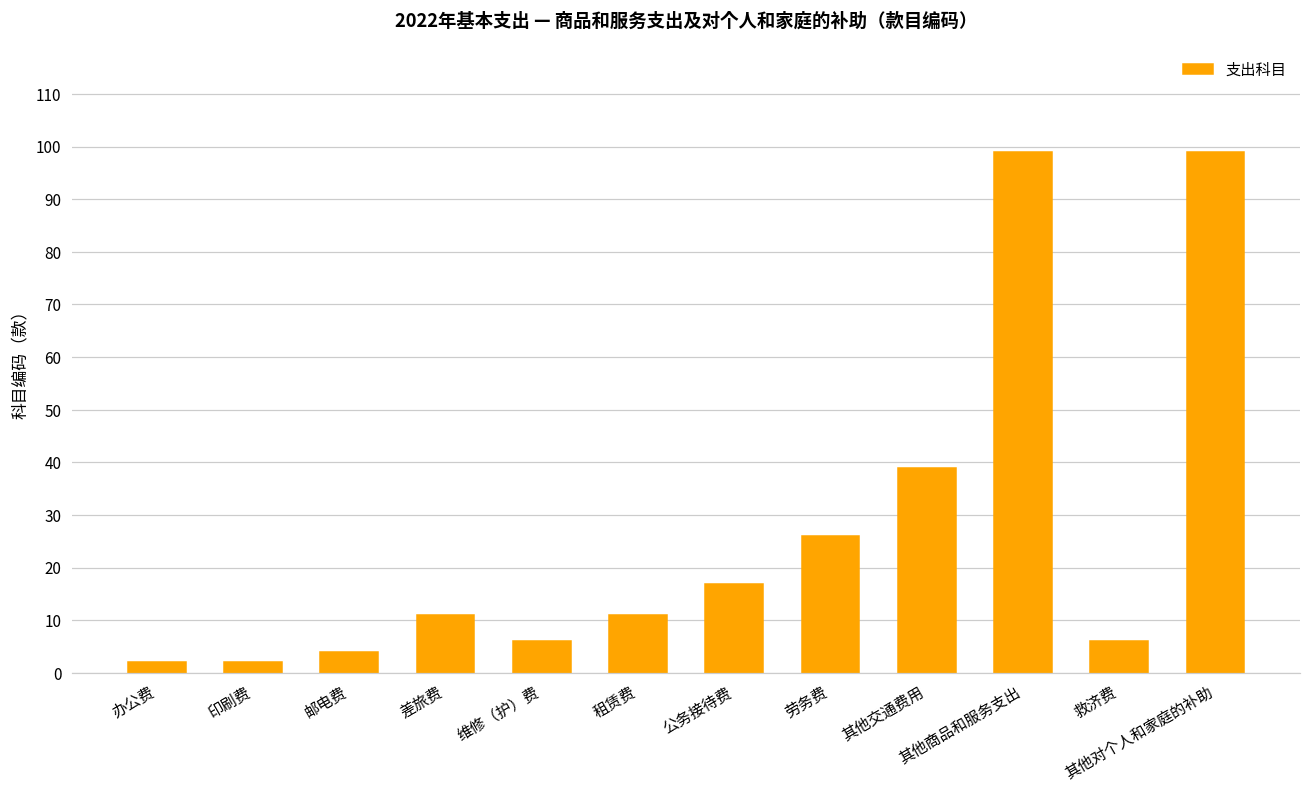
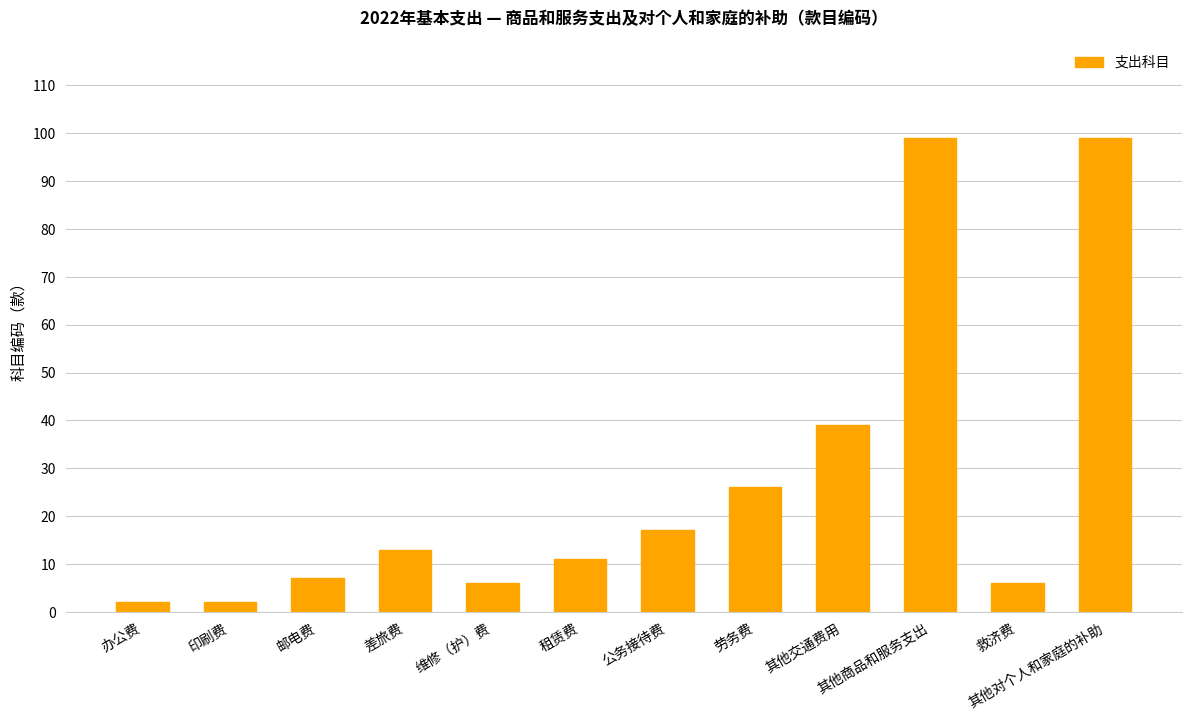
  {
    "办公费": 2,
    "印刷费": 2,
-   "邮电费": 4,
-   "差旅费": 11,
+   "邮电费": 7,
+   "差旅费": 13,
    "维修（护）费": 6,
    "租赁费": 11,
    "公务接待费": 17,
    "劳务费": 26,
    "其他交通费用": 39,
    "其他商品和服务支出": 99,
    "救济费": 6,
    "其他对个人和家庭的补助": 99
  }
